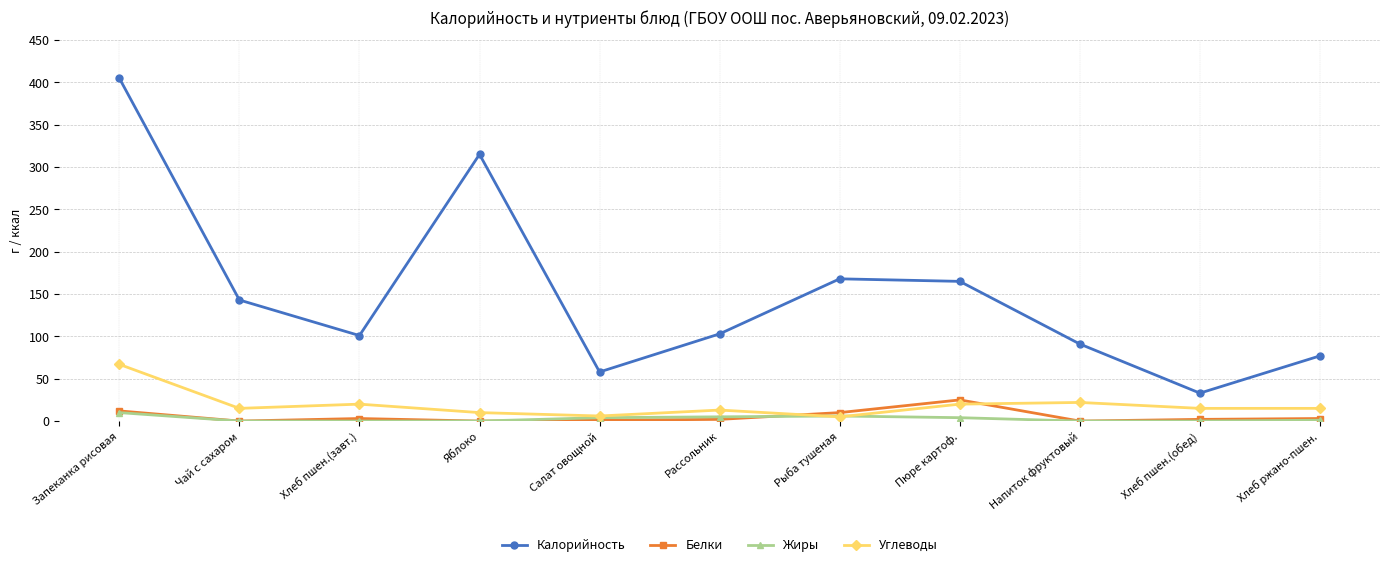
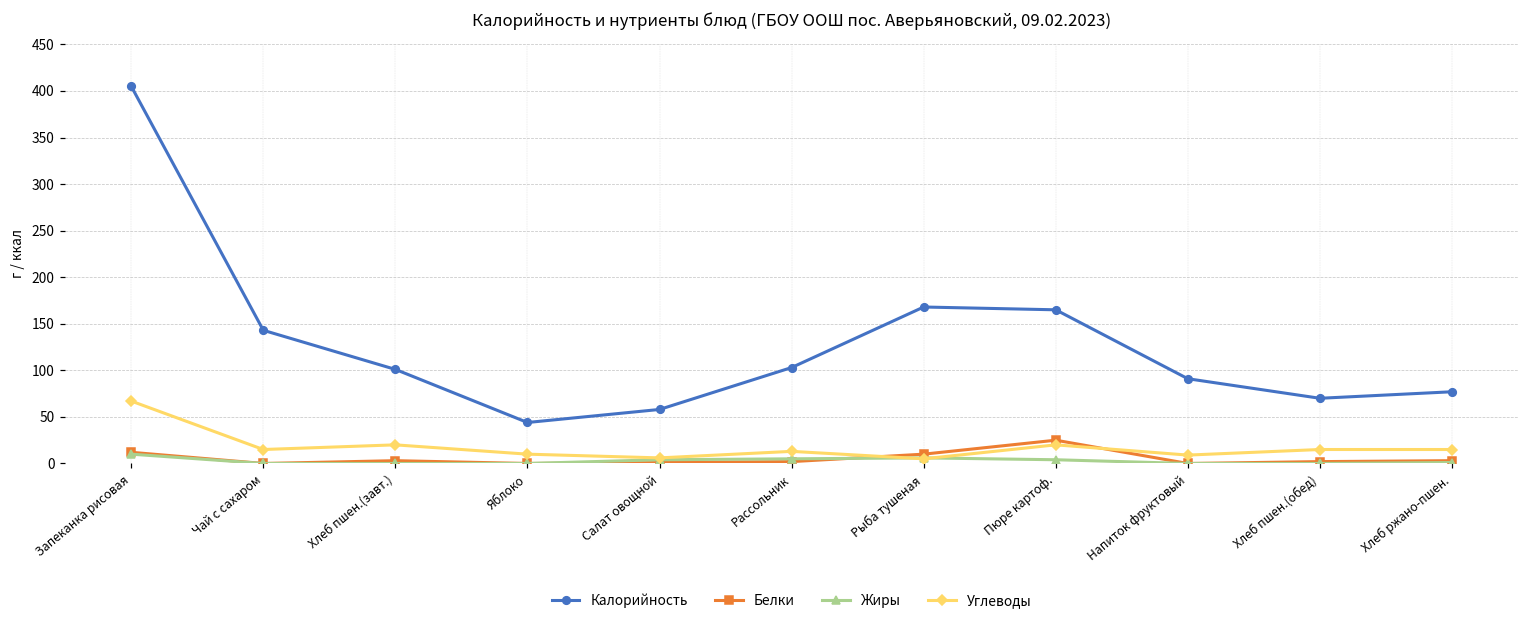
  {
    "Калорийность": {
      "Запеканка рисовая": 410,
      "Чай с сахаром": 140,
      "Хлеб пшен.(завт.)": 100,
-     "Яблоко": 320,
+     "Яблоко": 40,
      "Салат овощной": 60,
      "Рассольник": 100,
      "Рыба тушеная": 170,
      "Пюре картоф.": 170,
      "Напиток фруктовый": 90,
-     "Хлеб пшен.(обед)": 30,
+     "Хлеб пшен.(обед)": 70,
      "Хлеб ржано-пшен.": 80
    },
    "Белки": {
      "Хлеб пшен.(завт.)": 0,
      "Рыба тушеная": 10,
      "Пюре картоф.": 30
    },
    "Жиры": {
      "Хлеб пшен.(завт.)": 0,
      "Пюре картоф.": 0
    },
    "Углеводы": {
      "Запеканка рисовая": 70,
      "Чай с сахаром": 20,
      "Хлеб пшен.(завт.)": 20,
      "Яблоко": 10,
      "Рассольник": 10,
      "Пюре картоф.": 20,
-     "Напиток фруктовый": 20,
+     "Напиток фруктовый": 10,
      "Хлеб пшен.(обед)": 20,
      "Хлеб ржано-пшен.": 20
    }
  }
